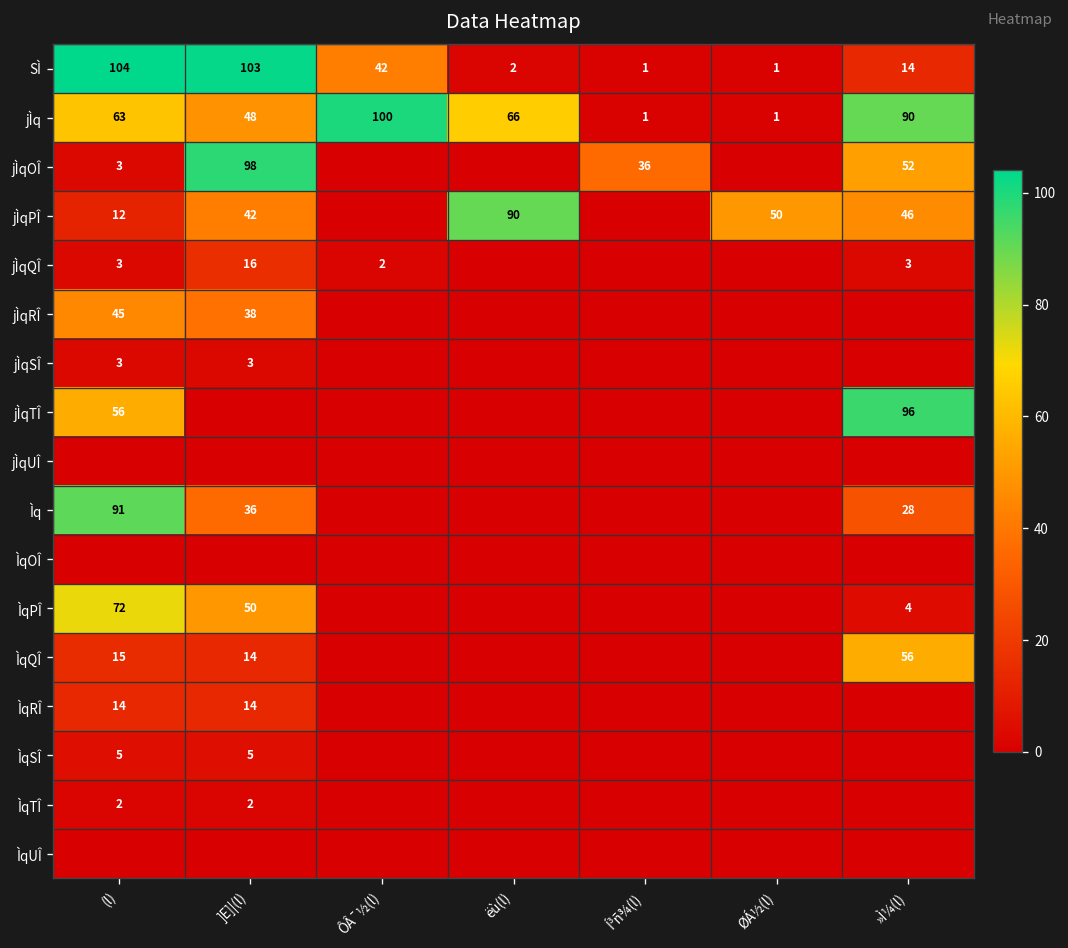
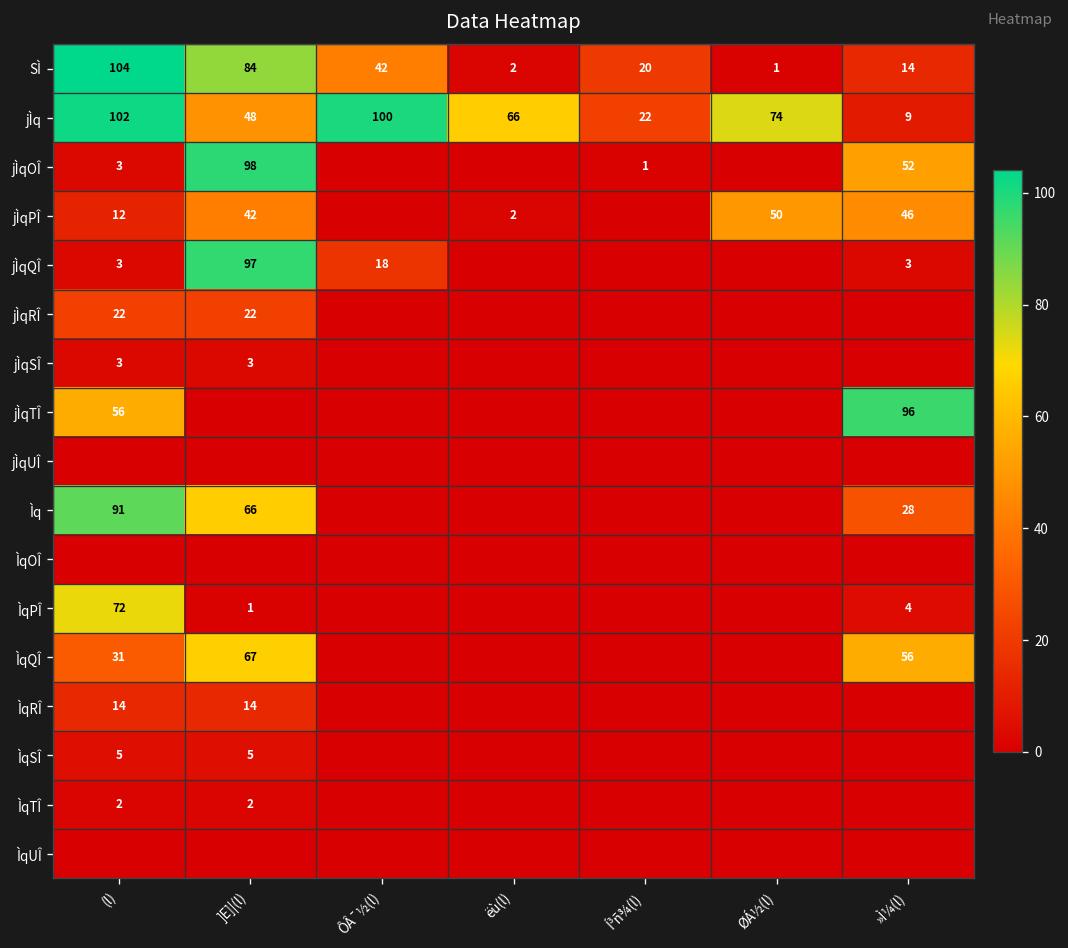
  {
    "SÌ": {
      "(l)": 104,
-     "]E]|(l)": 103,
+     "]E]|(l)": 84,
      "ÔÂ¯½(l)": 42,
      "ëù(l)": 2,
-     "Í³ñ¾(l)": 1,
+     "Í³ñ¾(l)": 20,
      "ØÁ½(l)": 1,
      "»Ì¼(l)": 14
    },
    "jÌq": {
-     "(l)": 63,
+     "(l)": 102,
      "]E]|(l)": 48,
      "ÔÂ¯½(l)": 100,
      "ëù(l)": 66,
-     "Í³ñ¾(l)": 1,
-     "ØÁ½(l)": 1,
-     "»Ì¼(l)": 90
+     "Í³ñ¾(l)": 22,
+     "ØÁ½(l)": 74,
+     "»Ì¼(l)": 9
    },
    "jÌqOÎ": {
      "(l)": 3,
      "]E]|(l)": 98,
-     "Í³ñ¾(l)": 36,
+     "Í³ñ¾(l)": 1,
      "»Ì¼(l)": 52
    },
    "jÌqPÎ": {
      "(l)": 12,
      "]E]|(l)": 42,
-     "ëù(l)": 90,
+     "ëù(l)": 2,
      "ØÁ½(l)": 50,
      "»Ì¼(l)": 46
    },
    "jÌqQÎ": {
      "(l)": 3,
-     "]E]|(l)": 16,
-     "ÔÂ¯½(l)": 2,
+     "]E]|(l)": 97,
+     "ÔÂ¯½(l)": 18,
      "»Ì¼(l)": 3
    },
    "jÌqRÎ": {
-     "(l)": 45,
-     "]E]|(l)": 38
+     "(l)": 22,
+     "]E]|(l)": 22
    },
    "jÌqSÎ": {
      "(l)": 3,
      "]E]|(l)": 3
    },
    "jÌqTÎ": {
      "(l)": 56,
      "»Ì¼(l)": 96
    },
    "Ìq": {
      "(l)": 91,
-     "]E]|(l)": 36,
+     "]E]|(l)": 66,
      "»Ì¼(l)": 28
    },
    "ÌqPÎ": {
      "(l)": 72,
-     "]E]|(l)": 50,
+     "]E]|(l)": 1,
      "»Ì¼(l)": 4
    },
    "ÌqQÎ": {
-     "(l)": 15,
-     "]E]|(l)": 14,
+     "(l)": 31,
+     "]E]|(l)": 67,
      "»Ì¼(l)": 56
    },
    "ÌqRÎ": {
      "(l)": 14,
      "]E]|(l)": 14
    },
    "ÌqSÎ": {
      "(l)": 5,
      "]E]|(l)": 5
    },
    "ÌqTÎ": {
      "(l)": 2,
      "]E]|(l)": 2
    }
  }
